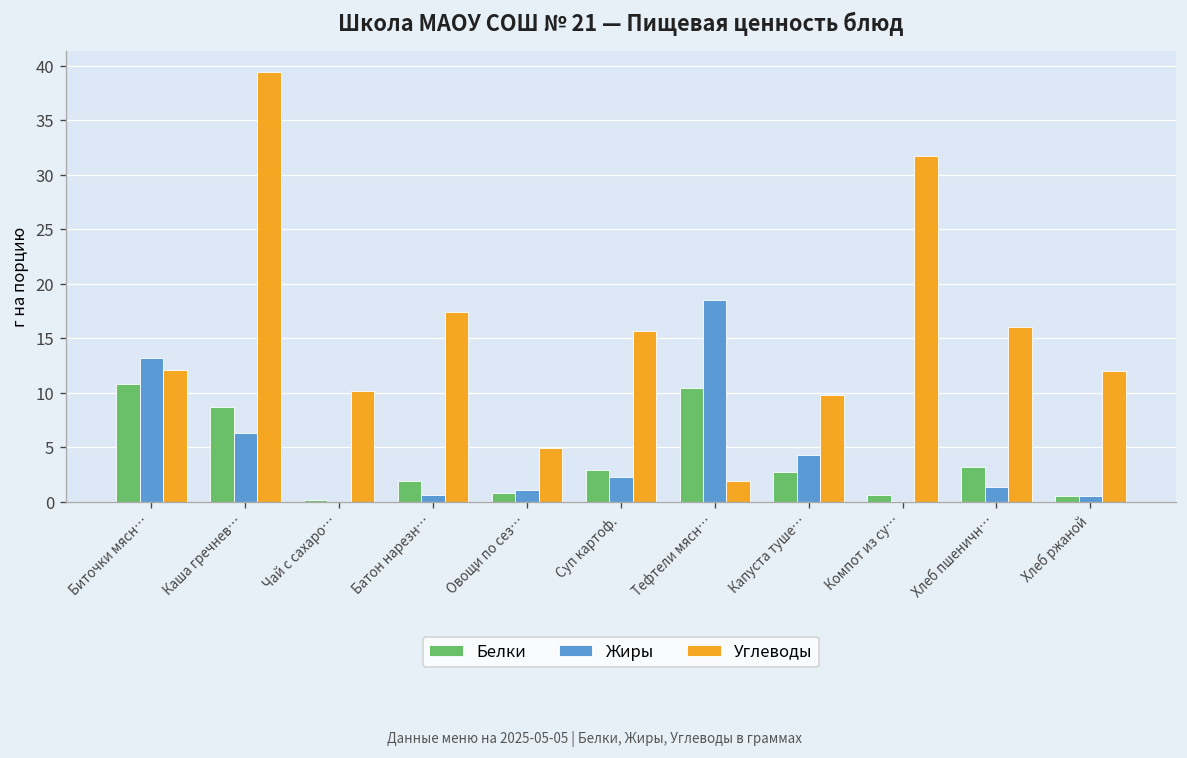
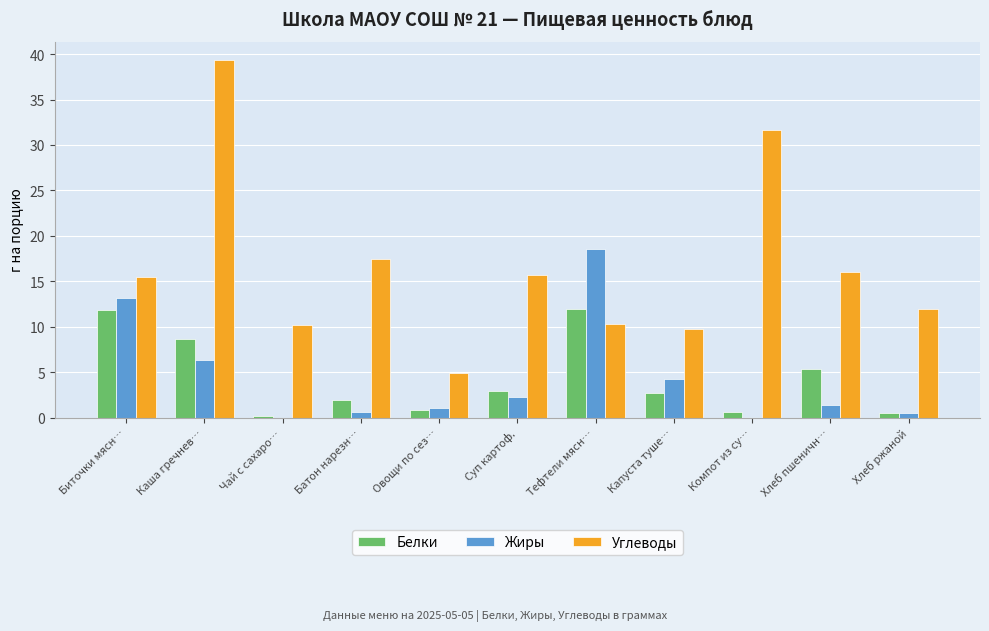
  {
    "Белки": {
-     "Биточки мясн…": 11,
+     "Биточки мясн…": 12,
      "Каша гречнев…": 9,
      "Батон нарезн…": 2,
      "Овощи по сез…": 1,
      "Суп картоф.": 3,
-     "Тефтели мясн…": 10,
+     "Тефтели мясн…": 12,
      "Капуста туше…": 3,
      "Компот из су…": 1,
-     "Хлеб пшеничн…": 3,
+     "Хлеб пшеничн…": 5,
      "Хлеб ржаной": 1
    },
    "Жиры": {
      "Биточки мясн…": 13,
      "Каша гречнев…": 6,
      "Чай с сахаро…": 0,
      "Батон нарезн…": 1,
      "Овощи по сез…": 1,
      "Суп картоф.": 2,
      "Тефтели мясн…": 19,
      "Капуста туше…": 4,
      "Хлеб пшеничн…": 1,
      "Хлеб ржаной": 1
    },
    "Углеводы": {
-     "Биточки мясн…": 12,
+     "Биточки мясн…": 16,
      "Каша гречнев…": 39,
      "Чай с сахаро…": 10,
      "Батон нарезн…": 17,
      "Овощи по сез…": 5,
      "Суп картоф.": 16,
-     "Тефтели мясн…": 2,
+     "Тефтели мясн…": 10,
      "Капуста туше…": 10,
      "Компот из су…": 32,
      "Хлеб пшеничн…": 16,
      "Хлеб ржаной": 12
    }
  }
